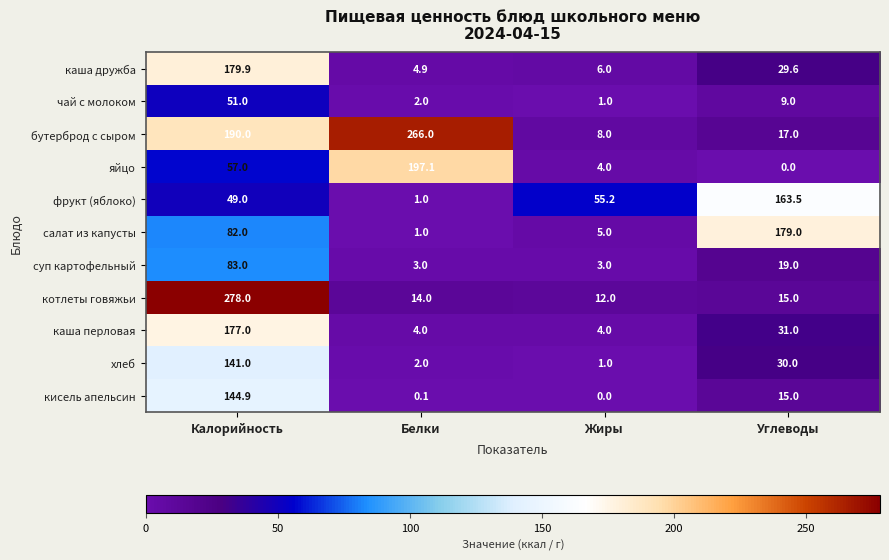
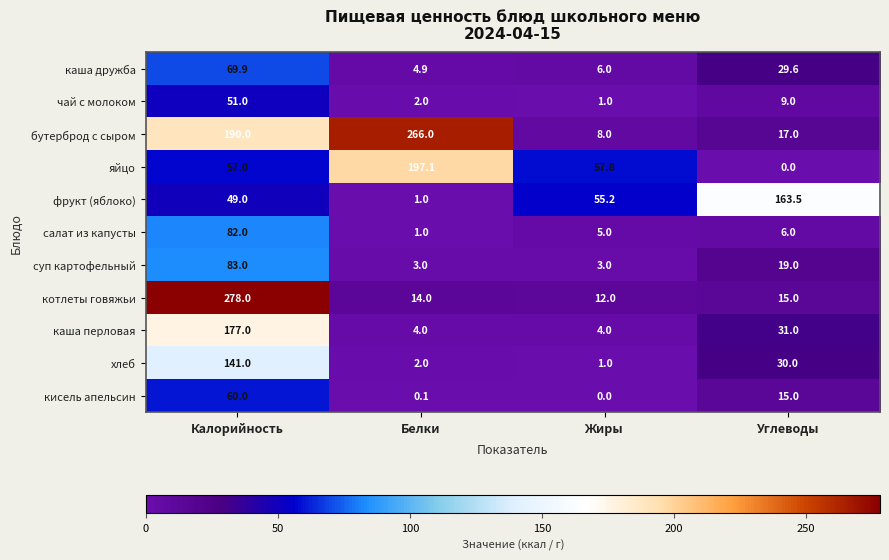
  {
    "каша дружба": {
-     "Калорийность": 179.9,
+     "Калорийность": 69.9,
      "Белки": 4.9,
      "Жиры": 6.0,
      "Углеводы": 29.6
    },
    "чай с молоком": {
      "Калорийность": 51.0,
      "Белки": 2.0,
      "Жиры": 1.0,
      "Углеводы": 9.0
    },
    "бутерброд с сыром": {
      "Калорийность": 190.0,
      "Белки": 266.0,
      "Жиры": 8.0,
      "Углеводы": 17.0
    },
    "яйцо": {
      "Калорийность": 57.0,
      "Белки": 197.1,
-     "Жиры": 4.0,
+     "Жиры": 57.8,
      "Углеводы": 0.0
    },
    "фрукт (яблоко)": {
      "Калорийность": 49.0,
      "Белки": 1.0,
      "Жиры": 55.2,
      "Углеводы": 163.5
    },
    "салат из капусты": {
      "Калорийность": 82.0,
      "Белки": 1.0,
      "Жиры": 5.0,
-     "Углеводы": 179.0
+     "Углеводы": 6.0
    },
    "суп картофельный": {
      "Калорийность": 83.0,
      "Белки": 3.0,
      "Жиры": 3.0,
      "Углеводы": 19.0
    },
    "котлеты говяжьи": {
      "Калорийность": 278.0,
      "Белки": 14.0,
      "Жиры": 12.0,
      "Углеводы": 15.0
    },
    "каша перловая": {
      "Калорийность": 177.0,
      "Белки": 4.0,
      "Жиры": 4.0,
      "Углеводы": 31.0
    },
    "хлеб": {
      "Калорийность": 141.0,
      "Белки": 2.0,
      "Жиры": 1.0,
      "Углеводы": 30.0
    },
    "кисель апельсин": {
-     "Калорийность": 144.9,
+     "Калорийность": 60.0,
      "Белки": 0.1,
      "Жиры": 0.0,
      "Углеводы": 15.0
    }
  }
